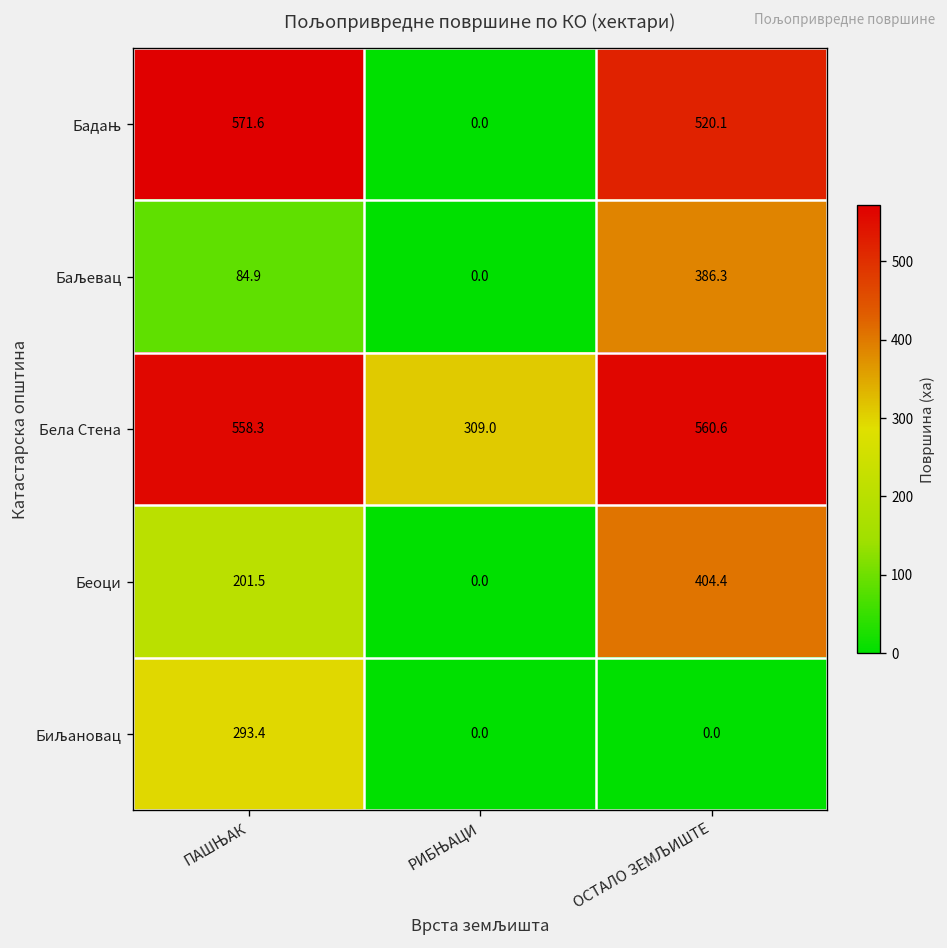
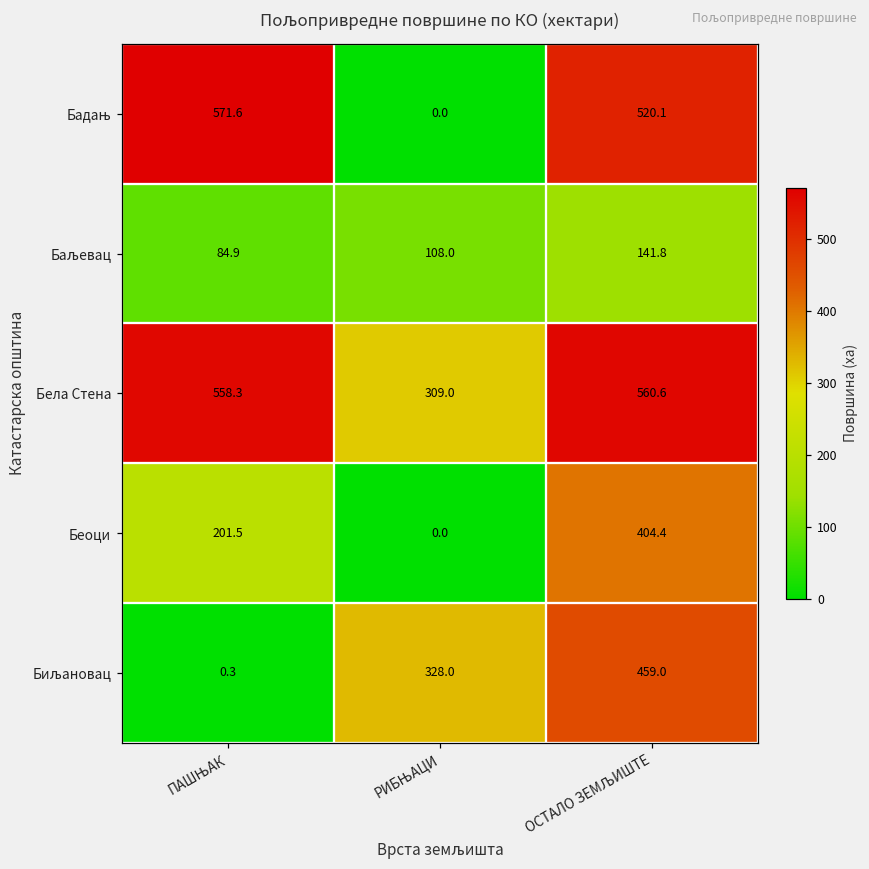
  {
    "Бадањ": {
      "ПАШЊАК": 571.6,
      "РИБЊАЦИ": 0.0,
      "ОСТАЛО ЗЕМЉИШТЕ": 520.1
    },
    "Баљевац": {
      "ПАШЊАК": 84.9,
-     "РИБЊАЦИ": 0.0,
-     "ОСТАЛО ЗЕМЉИШТЕ": 386.3
+     "РИБЊАЦИ": 108.0,
+     "ОСТАЛО ЗЕМЉИШТЕ": 141.8
    },
    "Бела Стена": {
      "ПАШЊАК": 558.3,
      "РИБЊАЦИ": 309.0,
      "ОСТАЛО ЗЕМЉИШТЕ": 560.6
    },
    "Беоци": {
      "ПАШЊАК": 201.5,
      "РИБЊАЦИ": 0.0,
      "ОСТАЛО ЗЕМЉИШТЕ": 404.4
    },
    "Биљановац": {
-     "ПАШЊАК": 293.4,
-     "РИБЊАЦИ": 0.0,
-     "ОСТАЛО ЗЕМЉИШТЕ": 0.0
+     "ПАШЊАК": 0.3,
+     "РИБЊАЦИ": 328.0,
+     "ОСТАЛО ЗЕМЉИШТЕ": 459.0
    }
  }
